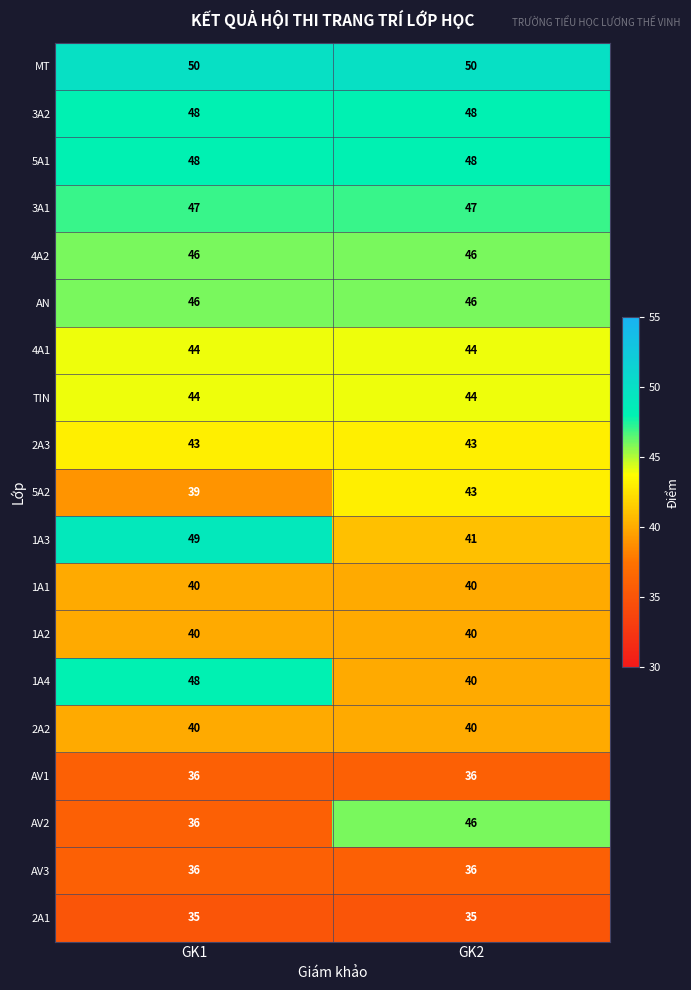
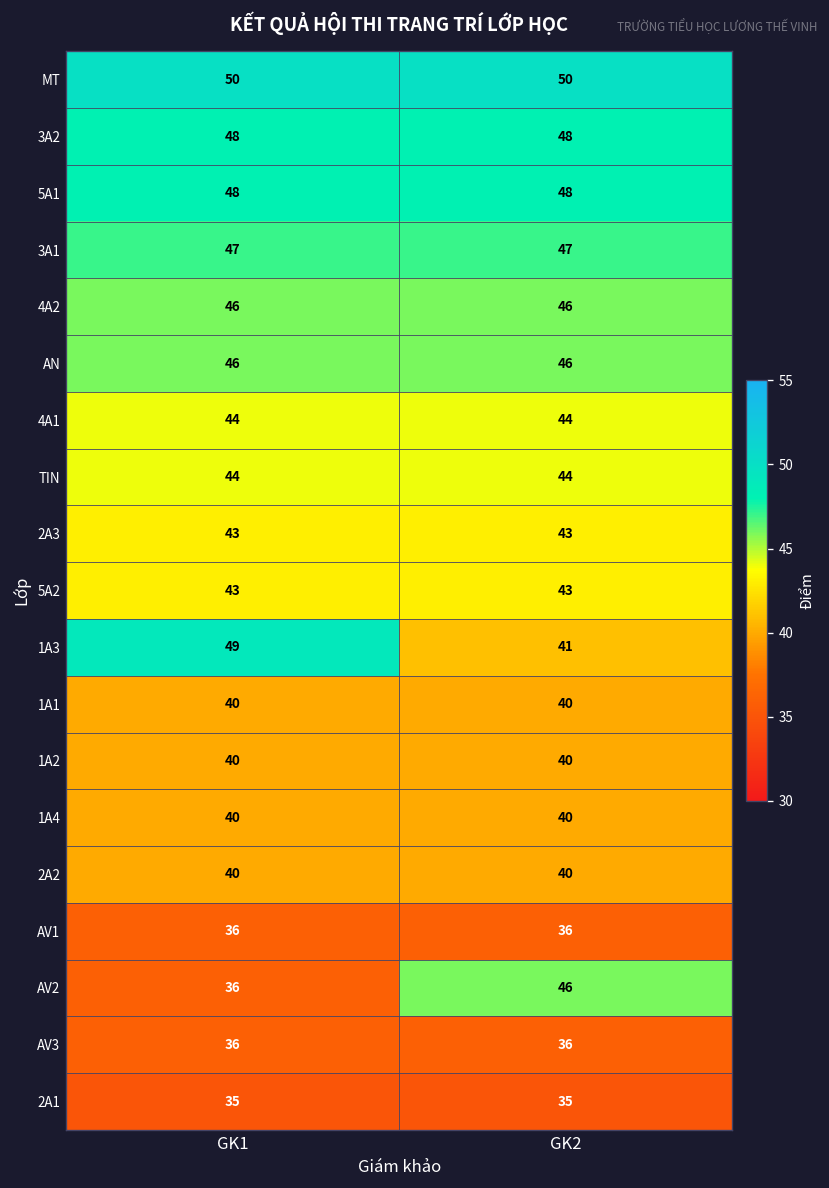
  {
    "MT": {
      "GK1": 50,
      "GK2": 50
    },
    "3A2": {
      "GK1": 48,
      "GK2": 48
    },
    "5A1": {
      "GK1": 48,
      "GK2": 48
    },
    "3A1": {
      "GK1": 47,
      "GK2": 47
    },
    "4A2": {
      "GK1": 46,
      "GK2": 46
    },
    "AN": {
      "GK1": 46,
      "GK2": 46
    },
    "4A1": {
      "GK1": 44,
      "GK2": 44
    },
    "TIN": {
      "GK1": 44,
      "GK2": 44
    },
    "2A3": {
      "GK1": 43,
      "GK2": 43
    },
    "5A2": {
-     "GK1": 39,
+     "GK1": 43,
      "GK2": 43
    },
    "1A3": {
      "GK1": 49,
      "GK2": 41
    },
    "1A1": {
      "GK1": 40,
      "GK2": 40
    },
    "1A2": {
      "GK1": 40,
      "GK2": 40
    },
    "1A4": {
-     "GK1": 48,
+     "GK1": 40,
      "GK2": 40
    },
    "2A2": {
      "GK1": 40,
      "GK2": 40
    },
    "AV1": {
      "GK1": 36,
      "GK2": 36
    },
    "AV2": {
      "GK1": 36,
      "GK2": 46
    },
    "AV3": {
      "GK1": 36,
      "GK2": 36
    },
    "2A1": {
      "GK1": 35,
      "GK2": 35
    }
  }
